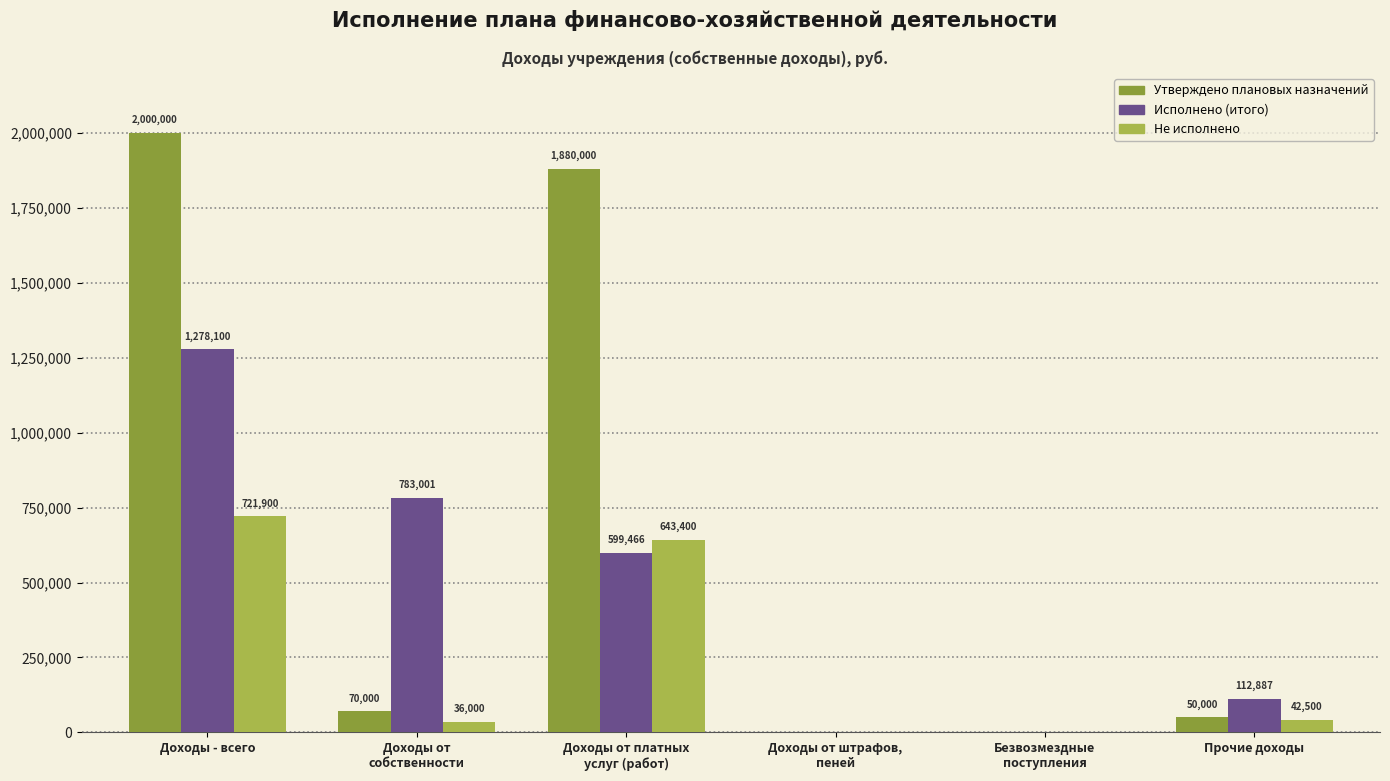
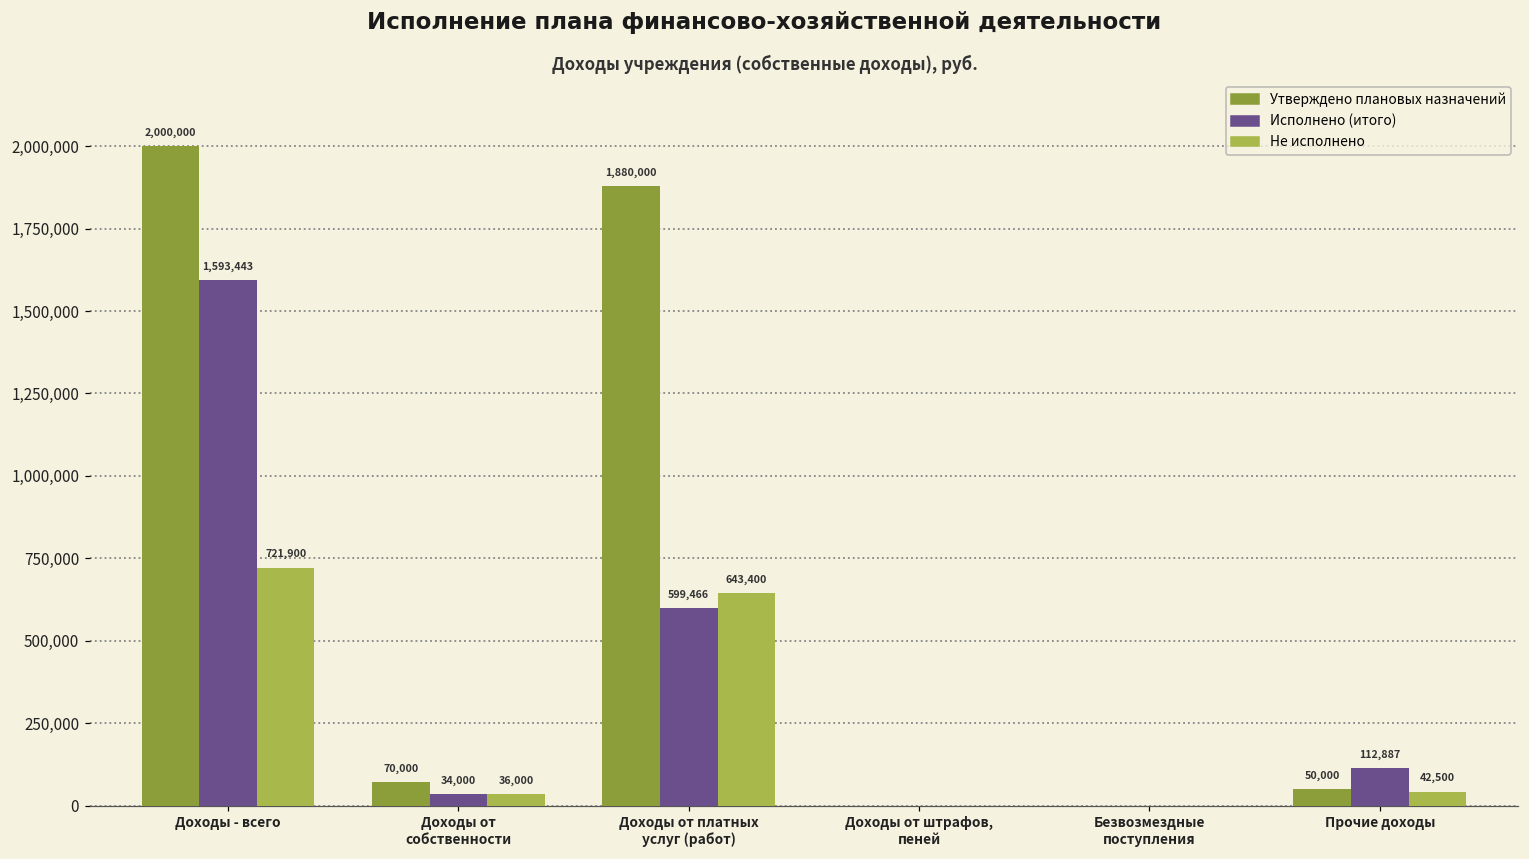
  {
    "Исполнено (итого)": {
-     "Доходы - всего": "1,278,100",
-     "Доходы от собственности": "783,001",
+     "Доходы - всего": "1,593,443",
+     "Доходы от собственности": "34,000",
      "Доходы от платных услуг (работ)": "599,466",
      "Прочие доходы": "112,887"
    }
  }
